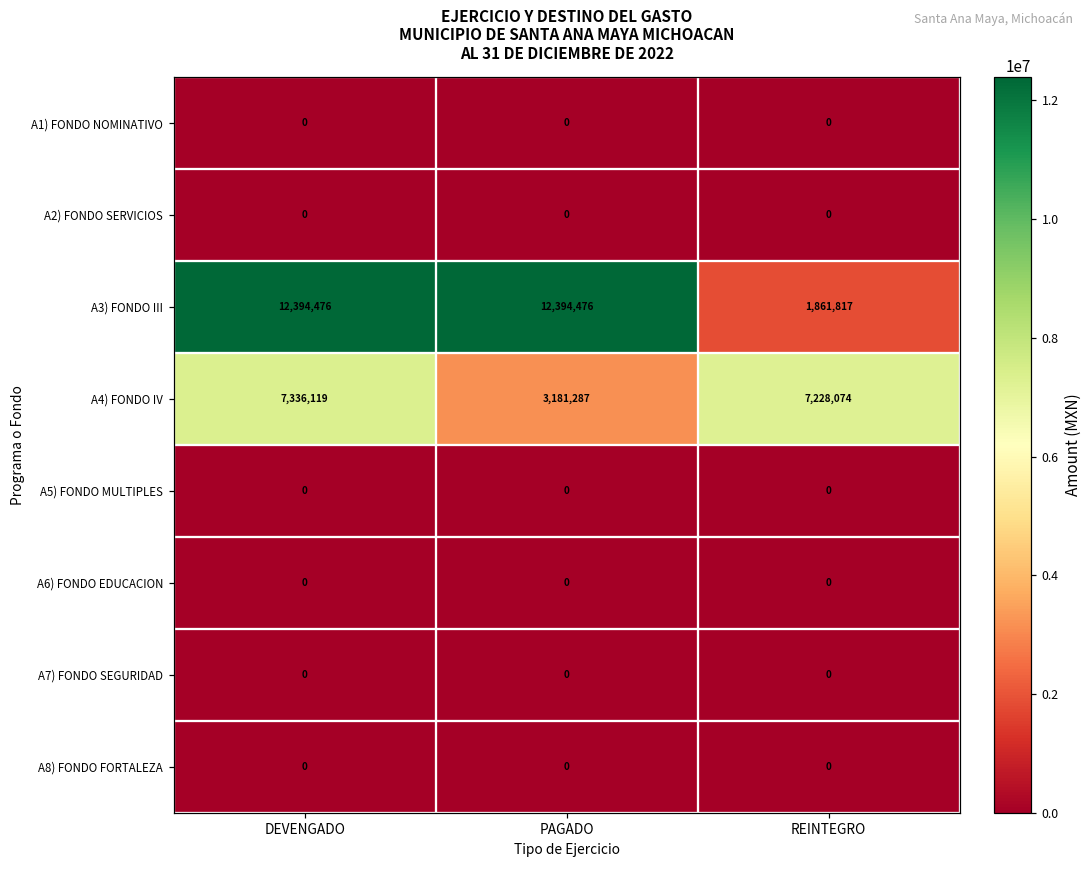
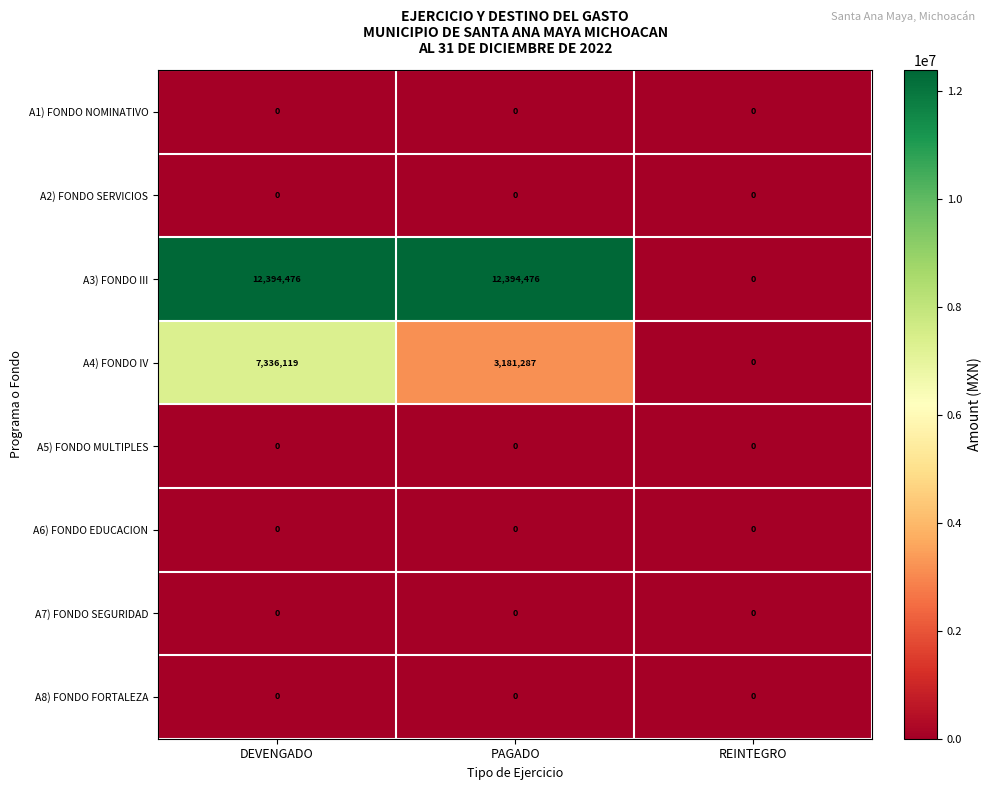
  {
    "A1) FONDO NOMINATIVO": {
      "DEVENGADO": "0",
      "PAGADO": "0",
      "REINTEGRO": "0"
    },
    "A2) FONDO SERVICIOS": {
      "DEVENGADO": "0",
      "PAGADO": "0",
      "REINTEGRO": "0"
    },
    "A3) FONDO III": {
      "DEVENGADO": "12,394,476",
      "PAGADO": "12,394,476",
-     "REINTEGRO": "1,861,817"
+     "REINTEGRO": "0"
    },
    "A4) FONDO IV": {
      "DEVENGADO": "7,336,119",
      "PAGADO": "3,181,287",
-     "REINTEGRO": "7,228,074"
+     "REINTEGRO": "0"
    },
    "A5) FONDO MULTIPLES": {
      "DEVENGADO": "0",
      "PAGADO": "0",
      "REINTEGRO": "0"
    },
    "A6) FONDO EDUCACION": {
      "DEVENGADO": "0",
      "PAGADO": "0",
      "REINTEGRO": "0"
    },
    "A7) FONDO SEGURIDAD": {
      "DEVENGADO": "0",
      "PAGADO": "0",
      "REINTEGRO": "0"
    },
    "A8) FONDO FORTALEZA": {
      "DEVENGADO": "0",
      "PAGADO": "0",
      "REINTEGRO": "0"
    }
  }
